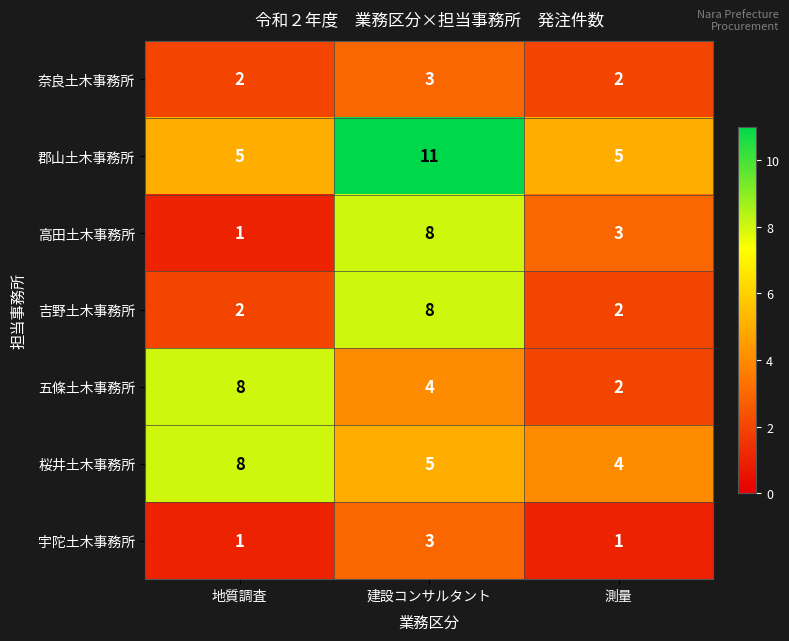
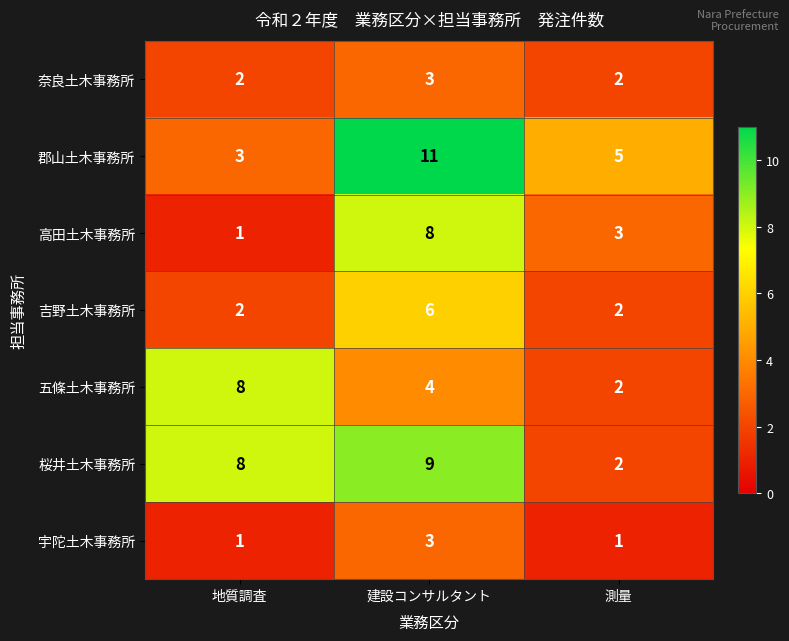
  {
    "奈良土木事務所": {
      "地質調査": 2,
      "建設コンサルタント": 3,
      "測量": 2
    },
    "郡山土木事務所": {
-     "地質調査": 5,
+     "地質調査": 3,
      "建設コンサルタント": 11,
      "測量": 5
    },
    "高田土木事務所": {
      "地質調査": 1,
      "建設コンサルタント": 8,
      "測量": 3
    },
    "吉野土木事務所": {
      "地質調査": 2,
-     "建設コンサルタント": 8,
+     "建設コンサルタント": 6,
      "測量": 2
    },
    "五條土木事務所": {
      "地質調査": 8,
      "建設コンサルタント": 4,
      "測量": 2
    },
    "桜井土木事務所": {
      "地質調査": 8,
-     "建設コンサルタント": 5,
-     "測量": 4
+     "建設コンサルタント": 9,
+     "測量": 2
    },
    "宇陀土木事務所": {
      "地質調査": 1,
      "建設コンサルタント": 3,
      "測量": 1
    }
  }
